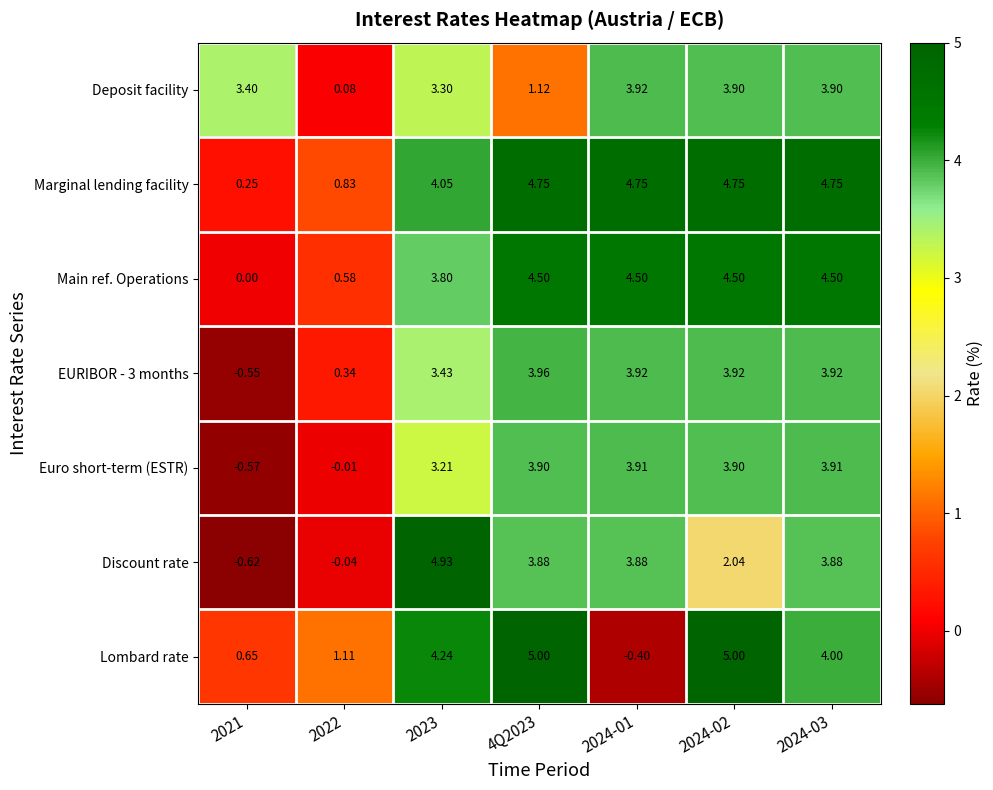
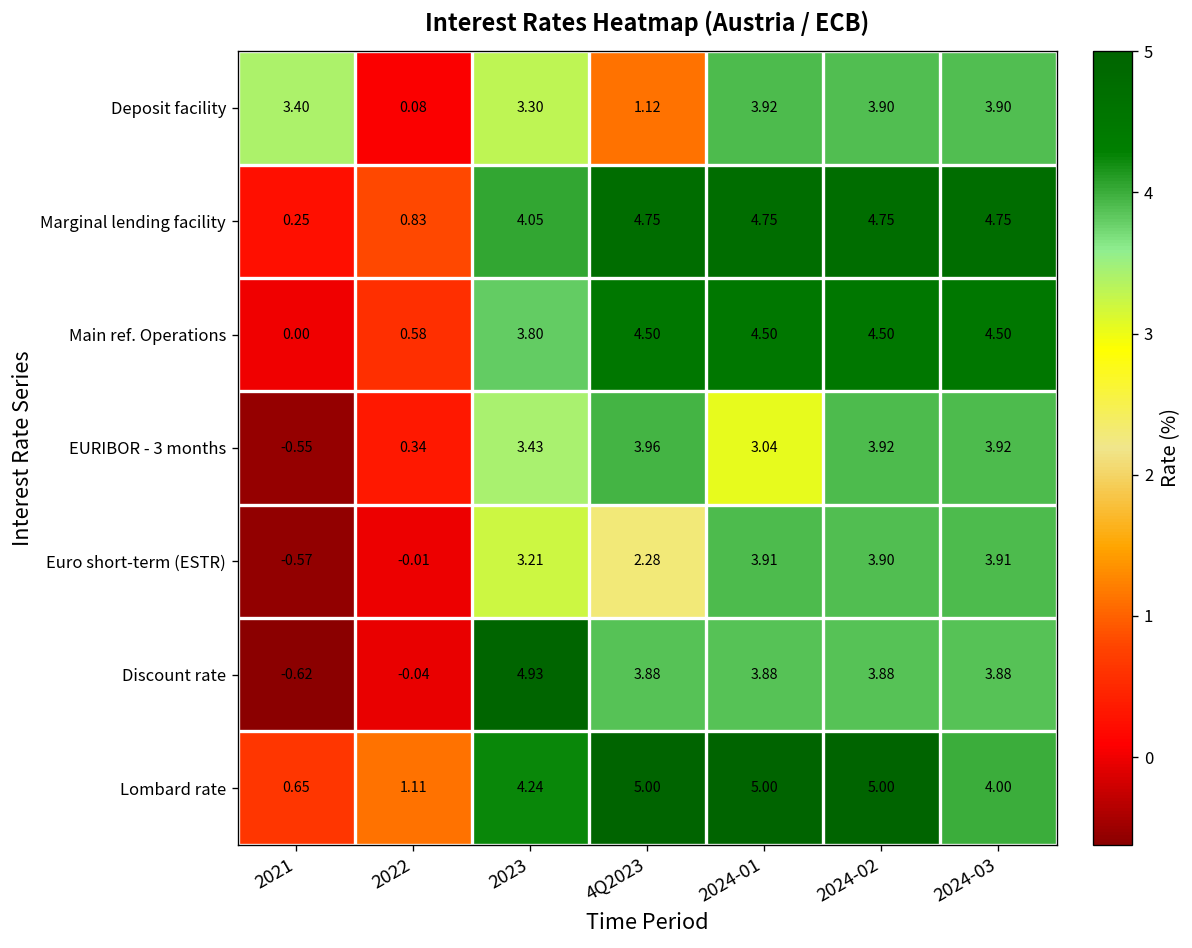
  {
    "Deposit facility": {
      "2021": 3.40,
      "2022": 0.08,
      "2023": 3.30,
      "4Q2023": 1.12,
      "2024-01": 3.92,
      "2024-02": 3.90,
      "2024-03": 3.90
    },
    "Marginal lending facility": {
      "2021": 0.25,
      "2022": 0.83,
      "2023": 4.05,
      "4Q2023": 4.75,
      "2024-01": 4.75,
      "2024-02": 4.75,
      "2024-03": 4.75
    },
    "Main ref. Operations": {
      "2021": 0.00,
      "2022": 0.58,
      "2023": 3.80,
      "4Q2023": 4.50,
      "2024-01": 4.50,
      "2024-02": 4.50,
      "2024-03": 4.50
    },
    "EURIBOR - 3 months": {
      "2021": -0.55,
      "2022": 0.34,
      "2023": 3.43,
      "4Q2023": 3.96,
-     "2024-01": 3.92,
+     "2024-01": 3.04,
      "2024-02": 3.92,
      "2024-03": 3.92
    },
    "Euro short-term (ESTR)": {
      "2021": -0.57,
      "2022": -0.01,
      "2023": 3.21,
-     "4Q2023": 3.90,
+     "4Q2023": 2.28,
      "2024-01": 3.91,
      "2024-02": 3.90,
      "2024-03": 3.91
    },
    "Discount rate": {
      "2021": -0.62,
      "2022": -0.04,
      "2023": 4.93,
      "4Q2023": 3.88,
      "2024-01": 3.88,
-     "2024-02": 2.04,
+     "2024-02": 3.88,
      "2024-03": 3.88
    },
    "Lombard rate": {
      "2021": 0.65,
      "2022": 1.11,
      "2023": 4.24,
      "4Q2023": 5.00,
-     "2024-01": -0.40,
+     "2024-01": 5.00,
      "2024-02": 5.00,
      "2024-03": 4.00
    }
  }
